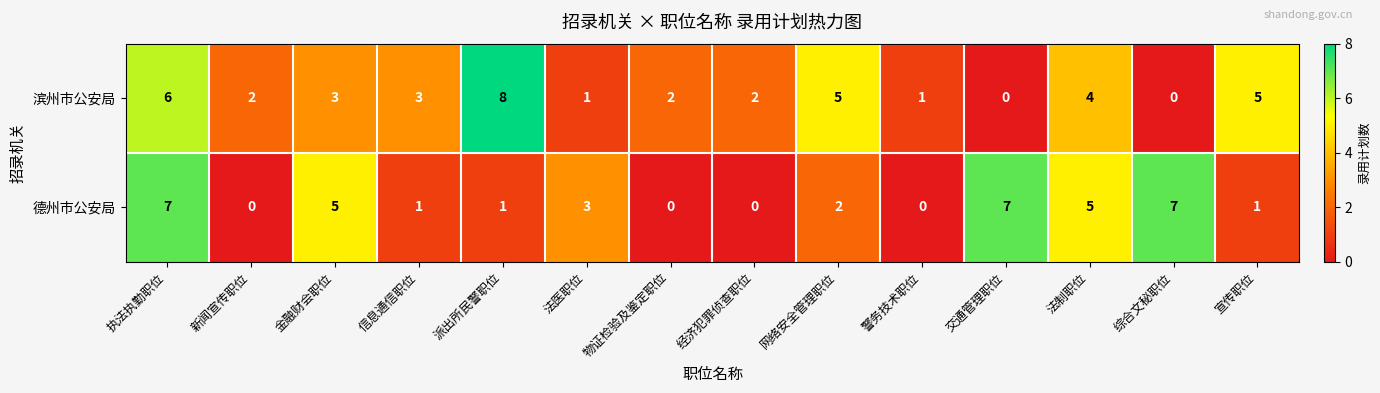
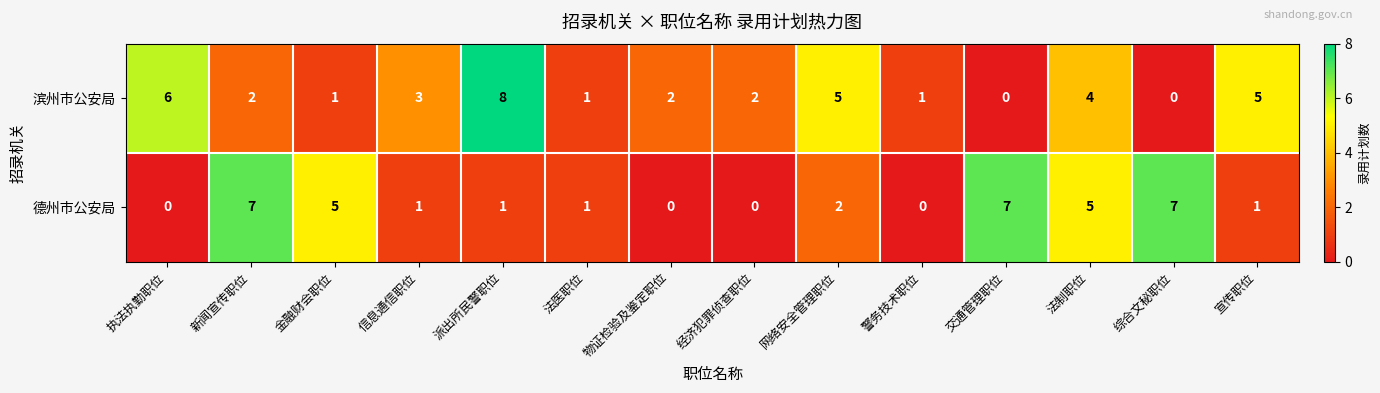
  {
    "滨州市公安局": {
      "执法执勤职位": 6,
      "新闻宣传职位": 2,
-     "金融财会职位": 3,
+     "金融财会职位": 1,
      "信息通信职位": 3,
      "派出所民警职位": 8,
      "法医职位": 1,
      "物证检验及鉴定职位": 2,
      "经济犯罪侦查职位": 2,
      "网络安全管理职位": 5,
      "警务技术职位": 1,
      "交通管理职位": 0,
      "法制职位": 4,
      "综合文秘职位": 0,
      "宣传职位": 5
    },
    "德州市公安局": {
-     "执法执勤职位": 7,
-     "新闻宣传职位": 0,
+     "执法执勤职位": 0,
+     "新闻宣传职位": 7,
      "金融财会职位": 5,
      "信息通信职位": 1,
      "派出所民警职位": 1,
-     "法医职位": 3,
+     "法医职位": 1,
      "物证检验及鉴定职位": 0,
      "经济犯罪侦查职位": 0,
      "网络安全管理职位": 2,
      "警务技术职位": 0,
      "交通管理职位": 7,
      "法制职位": 5,
      "综合文秘职位": 7,
      "宣传职位": 1
    }
  }
